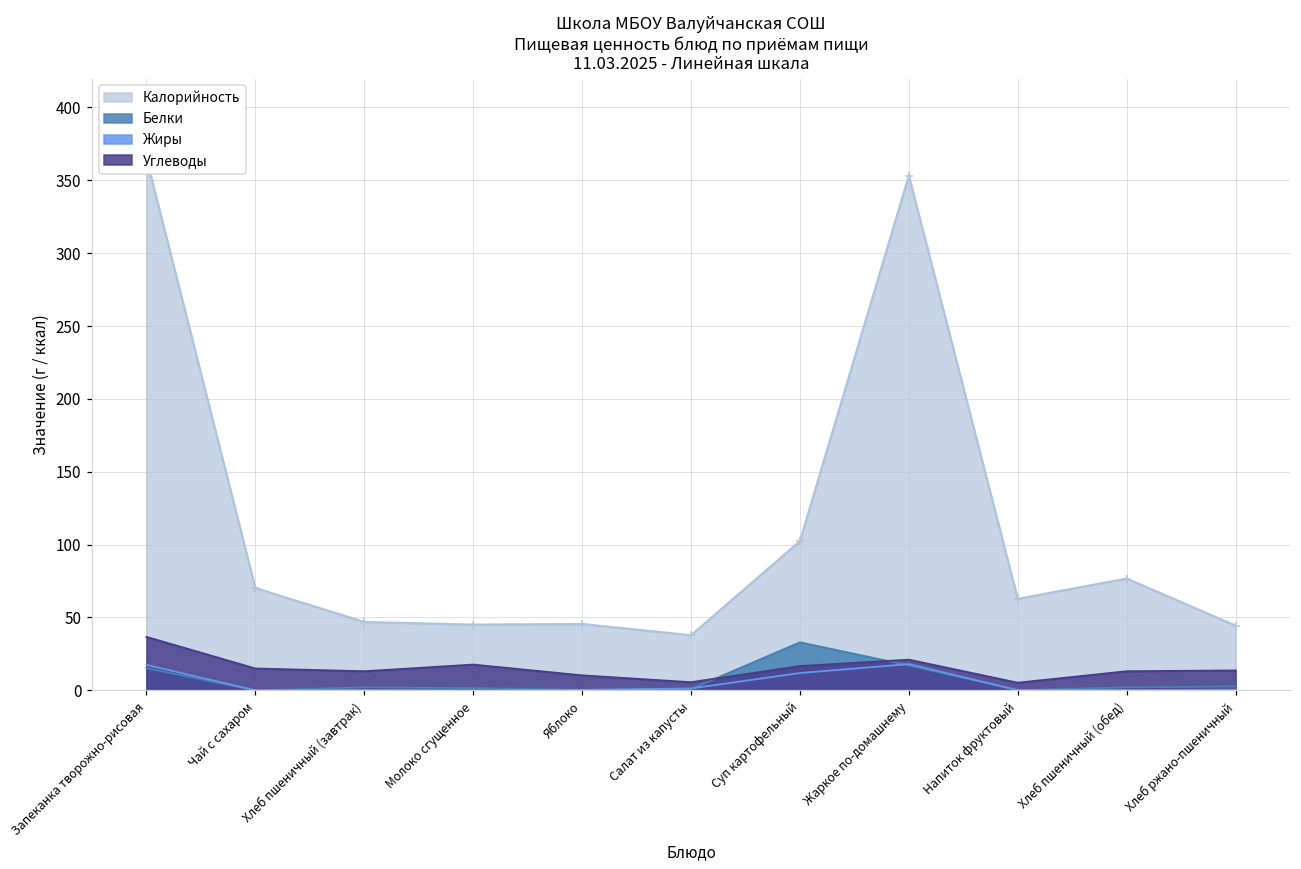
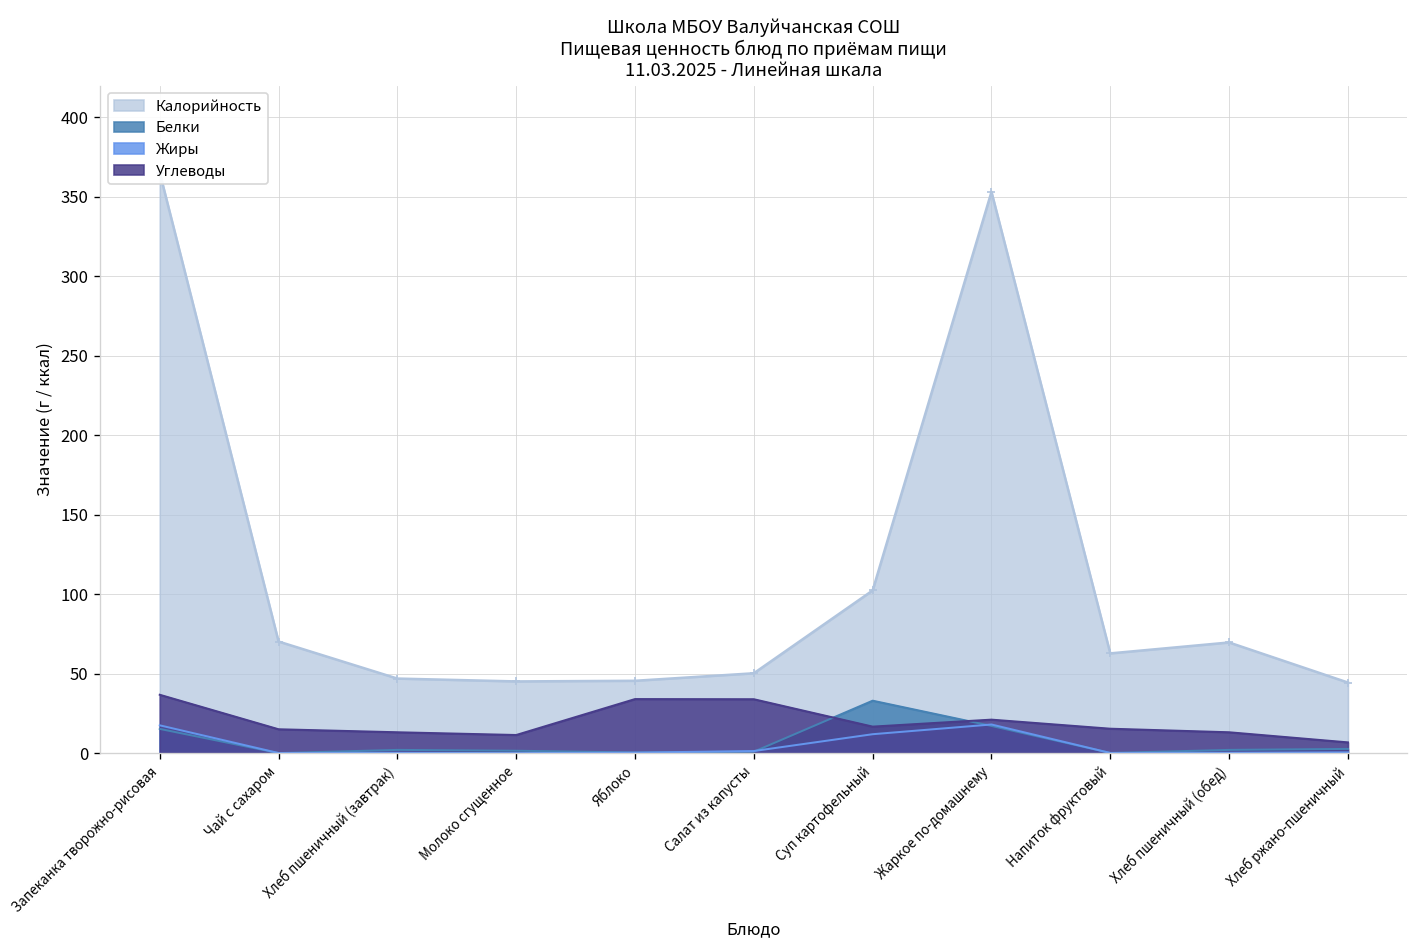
  {
    "Калорийность": {
      "Чай с сахаром": 70,
      "Хлеб пшеничный (завтрак)": 47,
      "Молоко сгущенное": 45,
      "Яблоко": 46,
-     "Салат из капусты": 38,
+     "Салат из капусты": 50,
      "Суп картофельный": 102,
      "Жаркое по-домашнему": 353,
      "Напиток фруктовый": 63,
-     "Хлеб пшеничный (обед)": 77,
+     "Хлеб пшеничный (обед)": 70,
      "Хлеб ржано-пшеничный": 44
    },
    "Белки": {
      "Запеканка творожно-рисовая": 15,
      "Суп картофельный": 33,
      "Хлеб ржано-пшеничный": 3
    },
    "Жиры": {
      "Запеканка творожно-рисовая": 17,
      "Суп картофельный": 12,
      "Хлеб ржано-пшеничный": 0
    },
    "Углеводы": {
      "Запеканка творожно-рисовая": 37,
      "Чай с сахаром": 15,
      "Хлеб пшеничный (завтрак)": 13,
-     "Молоко сгущенное": 18,
-     "Яблоко": 10,
-     "Салат из капусты": 6,
+     "Молоко сгущенное": 11,
+     "Яблоко": 34,
+     "Салат из капусты": 34,
      "Суп картофельный": 17,
      "Жаркое по-домашнему": 21,
-     "Напиток фруктовый": 5,
+     "Напиток фруктовый": 15,
      "Хлеб пшеничный (обед)": 13,
-     "Хлеб ржано-пшеничный": 14
+     "Хлеб ржано-пшеничный": 7
    }
  }
